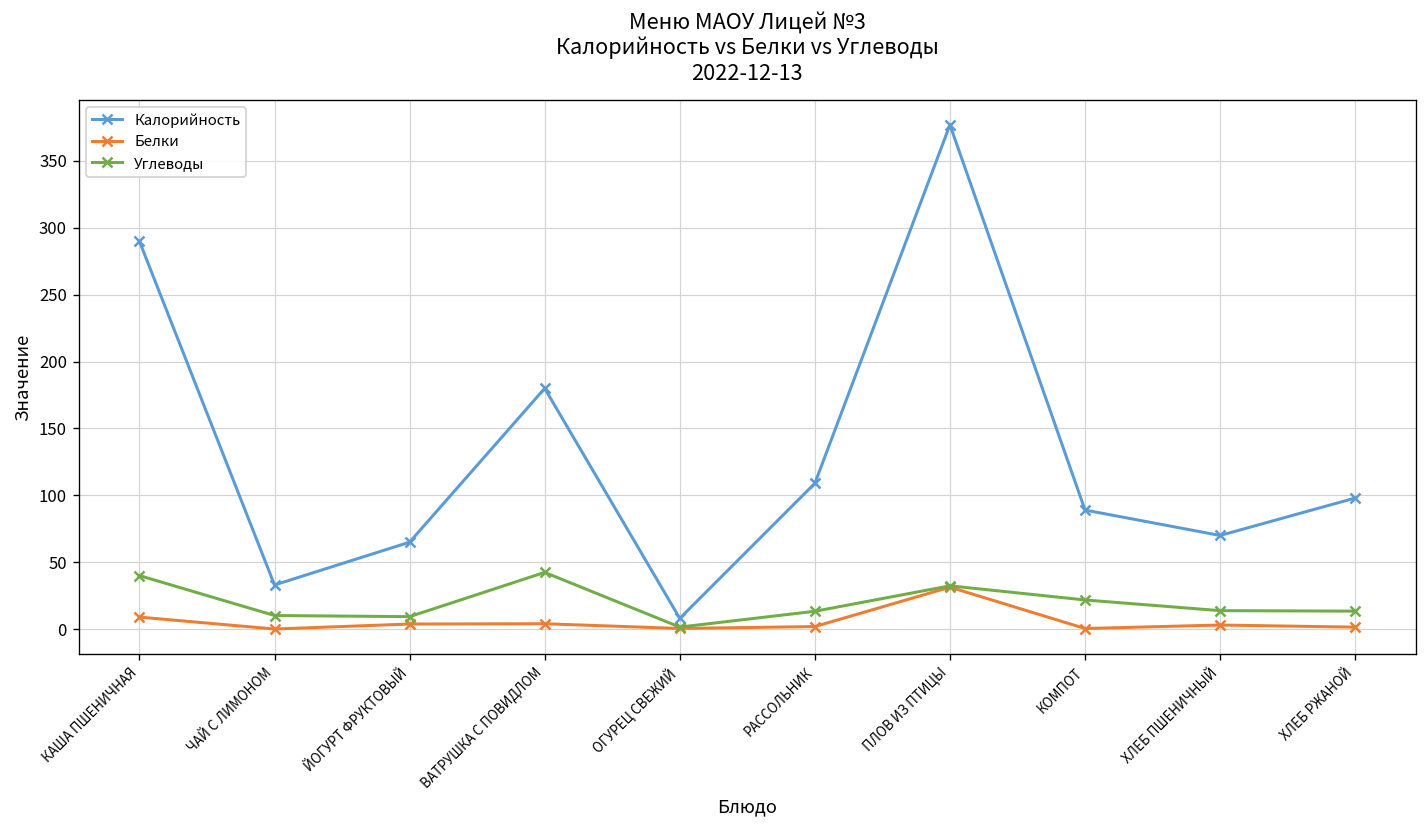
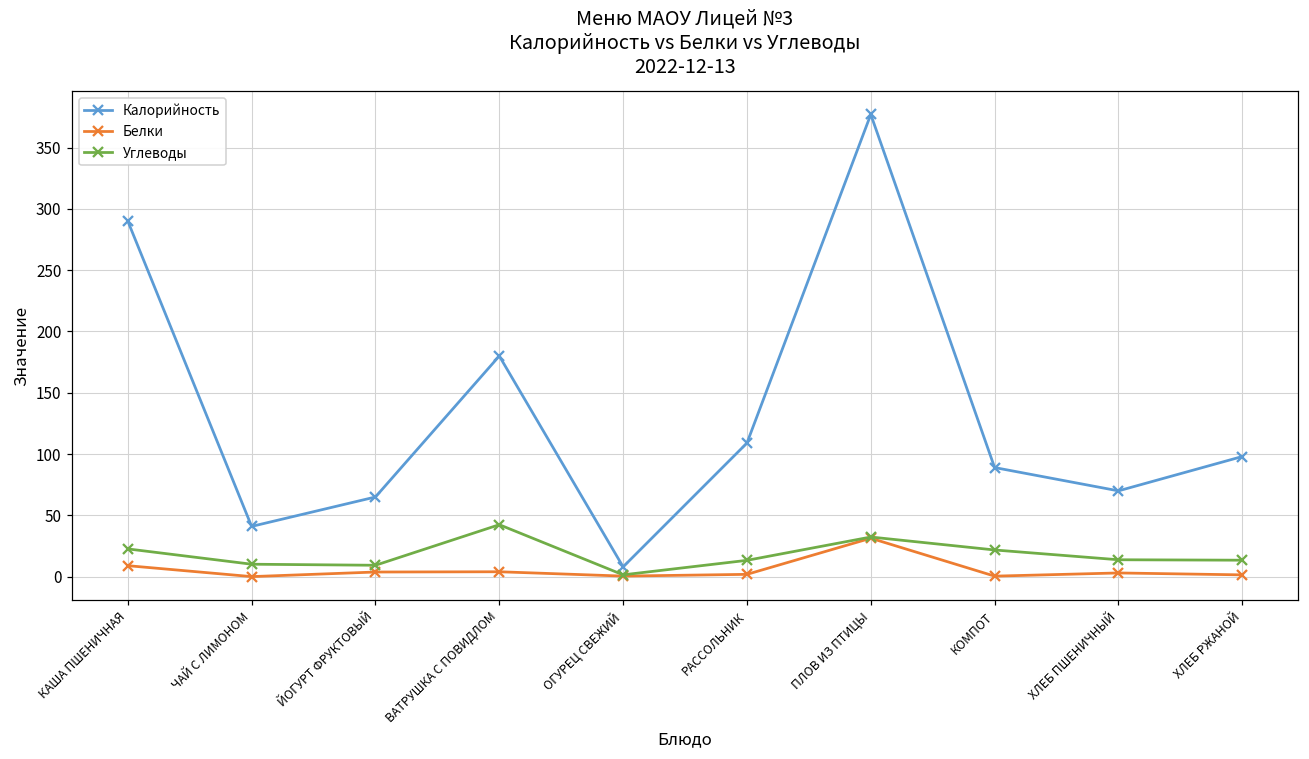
  {
    "Калорийность": {
      "КАША ПШЕНИЧНАЯ": 290,
-     "ЧАЙ С ЛИМОНОМ": 33,
+     "ЧАЙ С ЛИМОНОМ": 41,
      "ЙОГУРТ ФРУКТОВЫЙ": 65,
      "ВАТРУШКА С ПОВИДЛОМ": 180,
      "ОГУРЕЦ СВЕЖИЙ": 8,
      "РАССОЛЬНИК": 109,
      "ПЛОВ ИЗ ПТИЦЫ": 377,
      "КОМПОТ": 89,
      "ХЛЕБ ПШЕНИЧНЫЙ": 70,
      "ХЛЕБ РЖАНОЙ": 98
    },
    "Белки": {
      "КАША ПШЕНИЧНАЯ": 9,
      "ЧАЙ С ЛИМОНОМ": 0,
      "ЙОГУРТ ФРУКТОВЫЙ": 4,
      "ВАТРУШКА С ПОВИДЛОМ": 4,
      "РАССОЛЬНИК": 2,
      "КОМПОТ": 0,
      "ХЛЕБ ПШЕНИЧНЫЙ": 3,
      "ХЛЕБ РЖАНОЙ": 1
    },
    "Углеводы": {
-     "КАША ПШЕНИЧНАЯ": 40,
+     "КАША ПШЕНИЧНАЯ": 23,
      "ЧАЙ С ЛИМОНОМ": 10,
      "ЙОГУРТ ФРУКТОВЫЙ": 9,
      "ВАТРУШКА С ПОВИДЛОМ": 42,
      "РАССОЛЬНИК": 13,
      "КОМПОТ": 22,
      "ХЛЕБ ПШЕНИЧНЫЙ": 14,
      "ХЛЕБ РЖАНОЙ": 13
    }
  }
